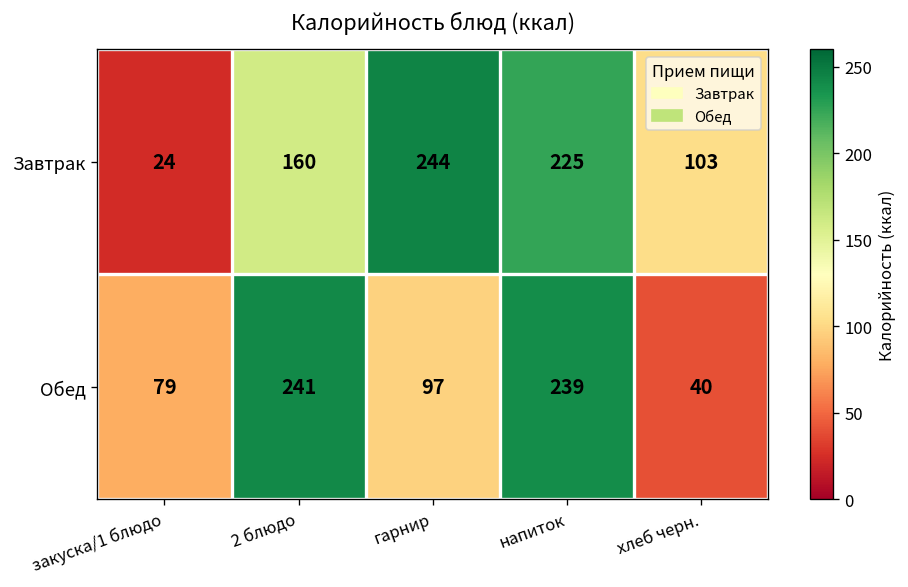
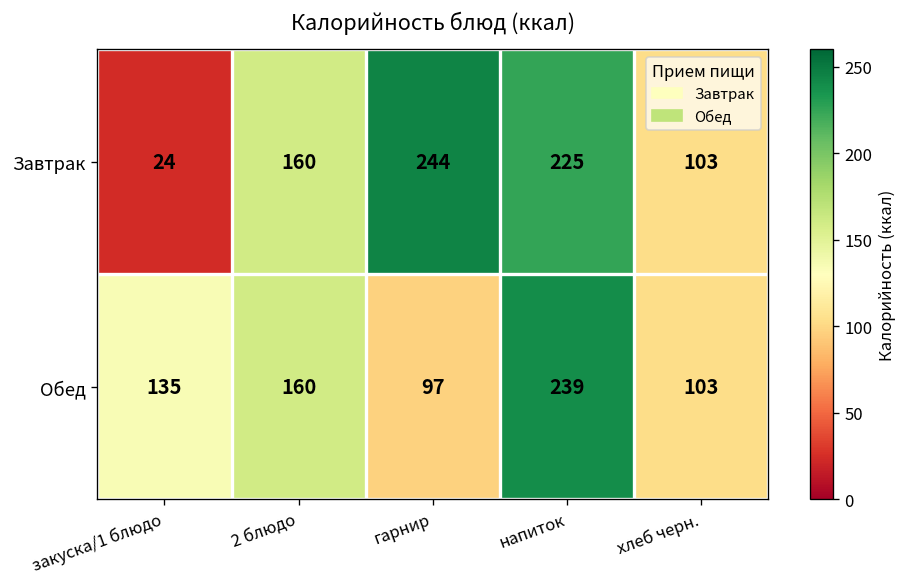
  {
    "Завтрак": {
      "закуска/1 блюдо": 24,
      "2 блюдо": 160,
      "гарнир": 244,
      "напиток": 225,
      "хлеб черн.": 103
    },
    "Обед": {
-     "закуска/1 блюдо": 79,
-     "2 блюдо": 241,
+     "закуска/1 блюдо": 135,
+     "2 блюдо": 160,
      "гарнир": 97,
      "напиток": 239,
-     "хлеб черн.": 40
+     "хлеб черн.": 103
    }
  }
